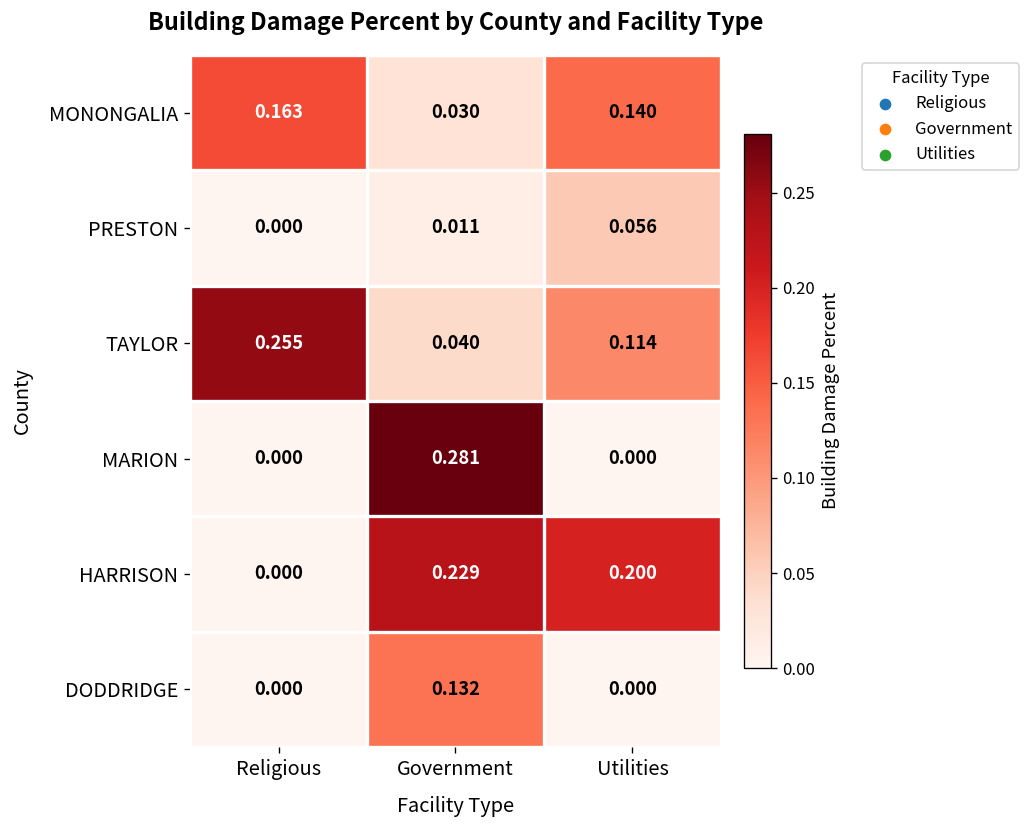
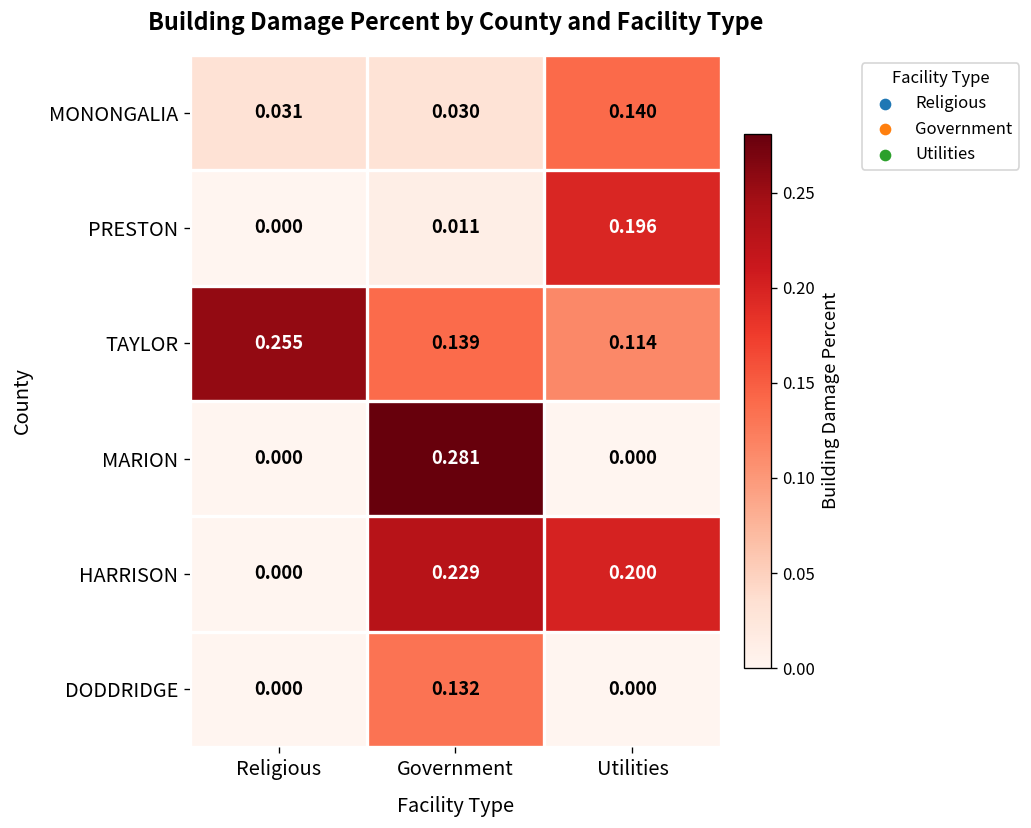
  {
    "MONONGALIA": {
-     "Religious": 0.163,
+     "Religious": 0.031,
      "Government": 0.030,
      "Utilities": 0.140
    },
    "PRESTON": {
      "Religious": 0.000,
      "Government": 0.011,
-     "Utilities": 0.056
+     "Utilities": 0.196
    },
    "TAYLOR": {
      "Religious": 0.255,
-     "Government": 0.040,
+     "Government": 0.139,
      "Utilities": 0.114
    },
    "MARION": {
      "Religious": 0.000,
      "Government": 0.281,
      "Utilities": 0.000
    },
    "HARRISON": {
      "Religious": 0.000,
      "Government": 0.229,
      "Utilities": 0.200
    },
    "DODDRIDGE": {
      "Religious": 0.000,
      "Government": 0.132,
      "Utilities": 0.000
    }
  }
